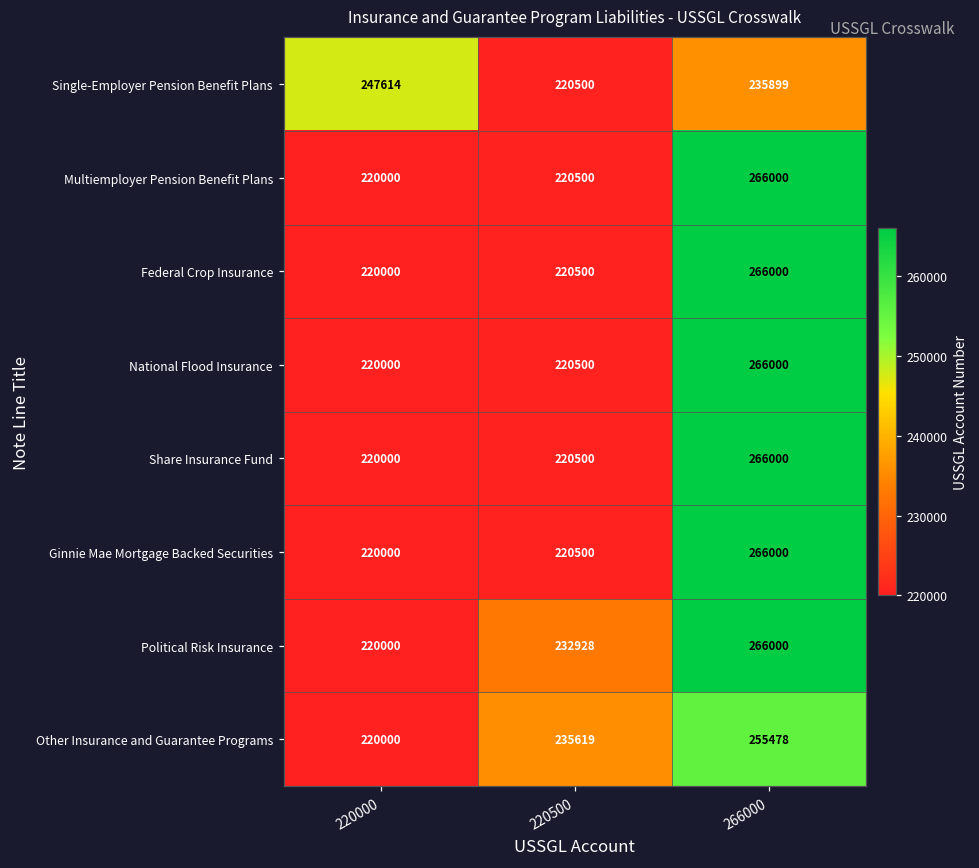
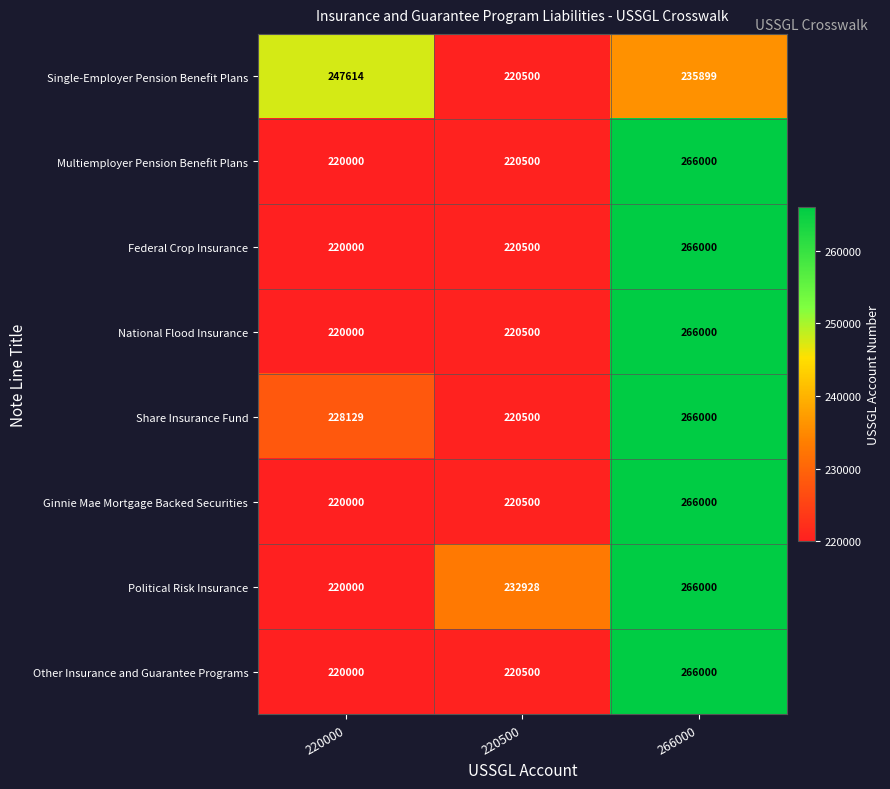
  {
    "Single-Employer Pension Benefit Plans": {
      "220000": 247614,
      "220500": 220500,
      "266000": 235899
    },
    "Multiemployer Pension Benefit Plans": {
      "220000": 220000,
      "220500": 220500,
      "266000": 266000
    },
    "Federal Crop Insurance": {
      "220000": 220000,
      "220500": 220500,
      "266000": 266000
    },
    "National Flood Insurance": {
      "220000": 220000,
      "220500": 220500,
      "266000": 266000
    },
    "Share Insurance Fund": {
-     "220000": 220000,
+     "220000": 228129,
      "220500": 220500,
      "266000": 266000
    },
    "Ginnie Mae Mortgage Backed Securities": {
      "220000": 220000,
      "220500": 220500,
      "266000": 266000
    },
    "Political Risk Insurance": {
      "220000": 220000,
      "220500": 232928,
      "266000": 266000
    },
    "Other Insurance and Guarantee Programs": {
      "220000": 220000,
-     "220500": 235619,
-     "266000": 255478
+     "220500": 220500,
+     "266000": 266000
    }
  }
